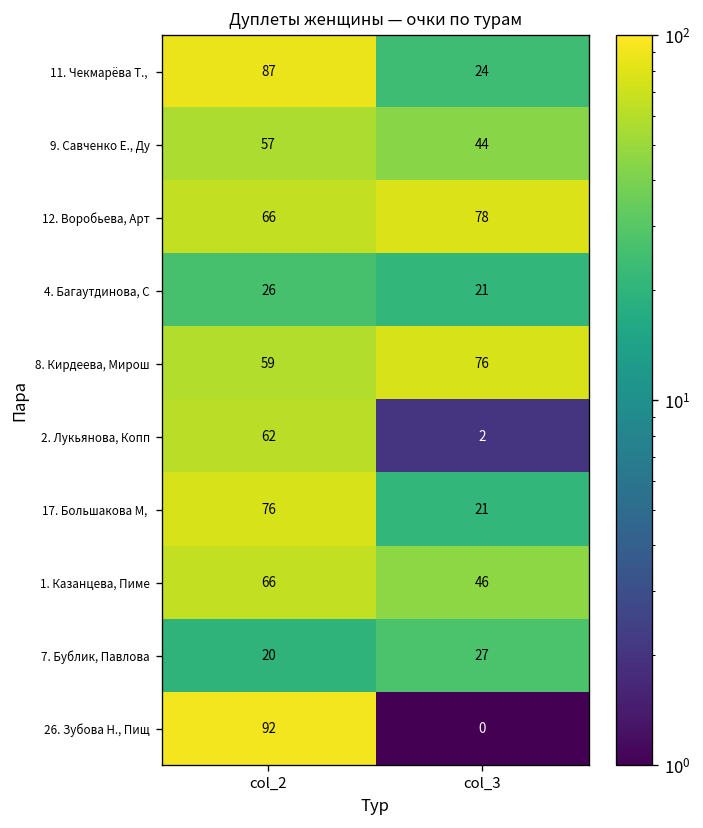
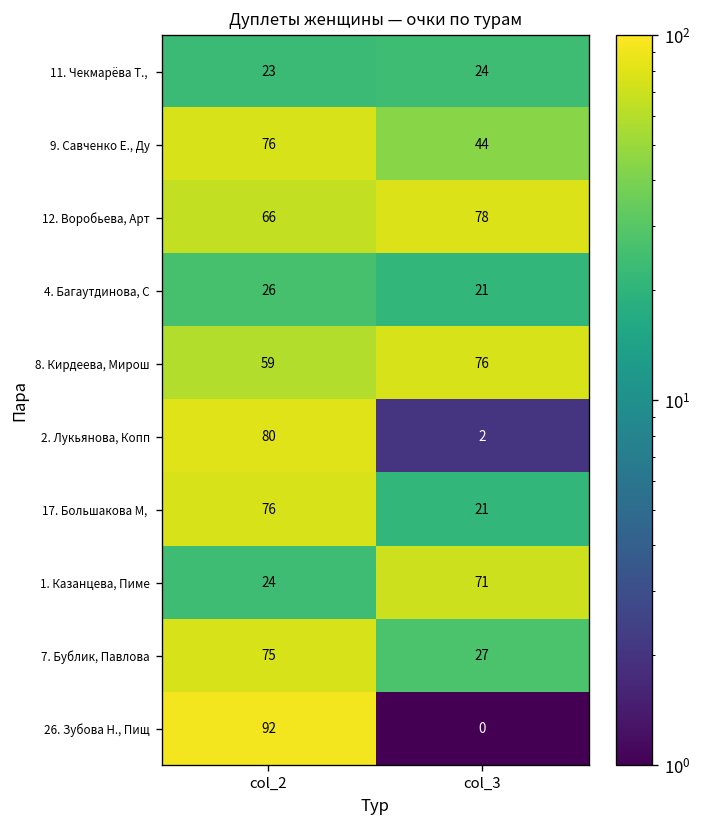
  {
    "11. Чекмарëва Т.,": {
-     "col_2": 87,
+     "col_2": 23,
      "col_3": 24
    },
    "9. Савченко Е., Ду": {
-     "col_2": 57,
+     "col_2": 76,
      "col_3": 44
    },
    "12. Воробьева, Арт": {
      "col_2": 66,
      "col_3": 78
    },
    "4. Багаутдинова, С": {
      "col_2": 26,
      "col_3": 21
    },
    "8. Кирдеева, Мирош": {
      "col_2": 59,
      "col_3": 76
    },
    "2. Лукьянова, Копп": {
-     "col_2": 62,
+     "col_2": 80,
      "col_3": 2
    },
    "17. Большакова М,": {
      "col_2": 76,
      "col_3": 21
    },
    "1. Казанцева, Пиме": {
-     "col_2": 66,
-     "col_3": 46
+     "col_2": 24,
+     "col_3": 71
    },
    "7. Бублик, Павлова": {
-     "col_2": 20,
+     "col_2": 75,
      "col_3": 27
    },
    "26. Зубова Н., Пищ": {
      "col_2": 92,
      "col_3": 0
    }
  }
